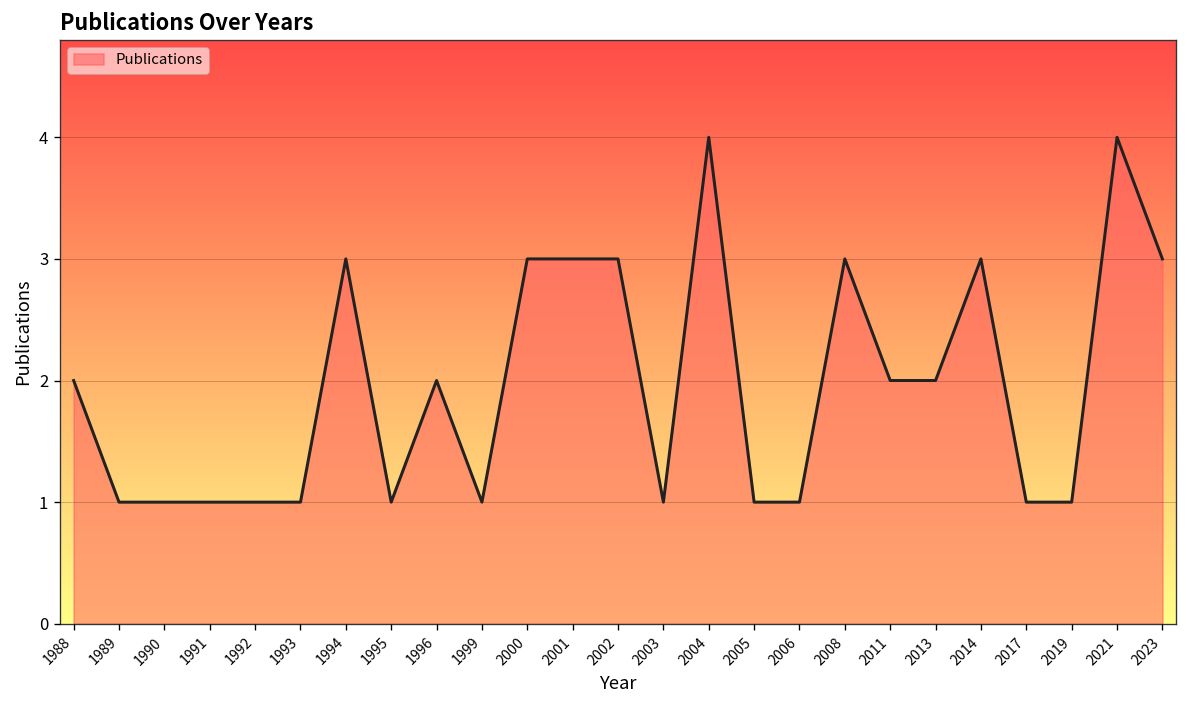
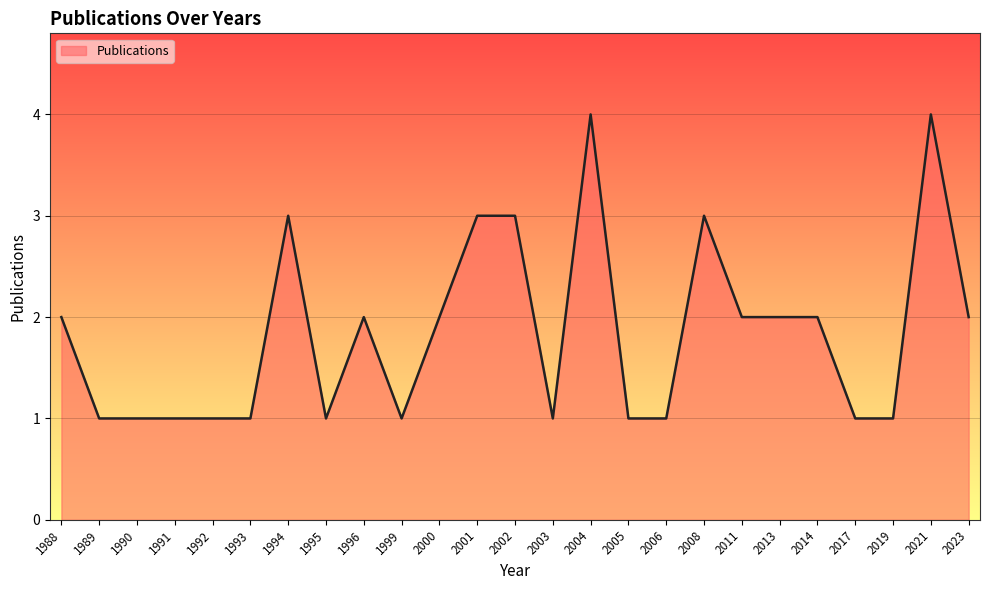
  {
    "1988": 2,
    "1989": 1,
    "1990": 1,
    "1991": 1,
    "1992": 1,
    "1993": 1,
    "1994": 3,
    "1995": 1,
    "1996": 2,
    "1999": 1,
-   "2000": 3,
+   "2000": 2,
    "2001": 3,
    "2002": 3,
    "2003": 1,
    "2004": 4,
    "2005": 1,
    "2006": 1,
    "2008": 3,
    "2011": 2,
    "2013": 2,
-   "2014": 3,
+   "2014": 2,
    "2017": 1,
    "2019": 1,
    "2021": 4,
-   "2023": 3
+   "2023": 2
  }
